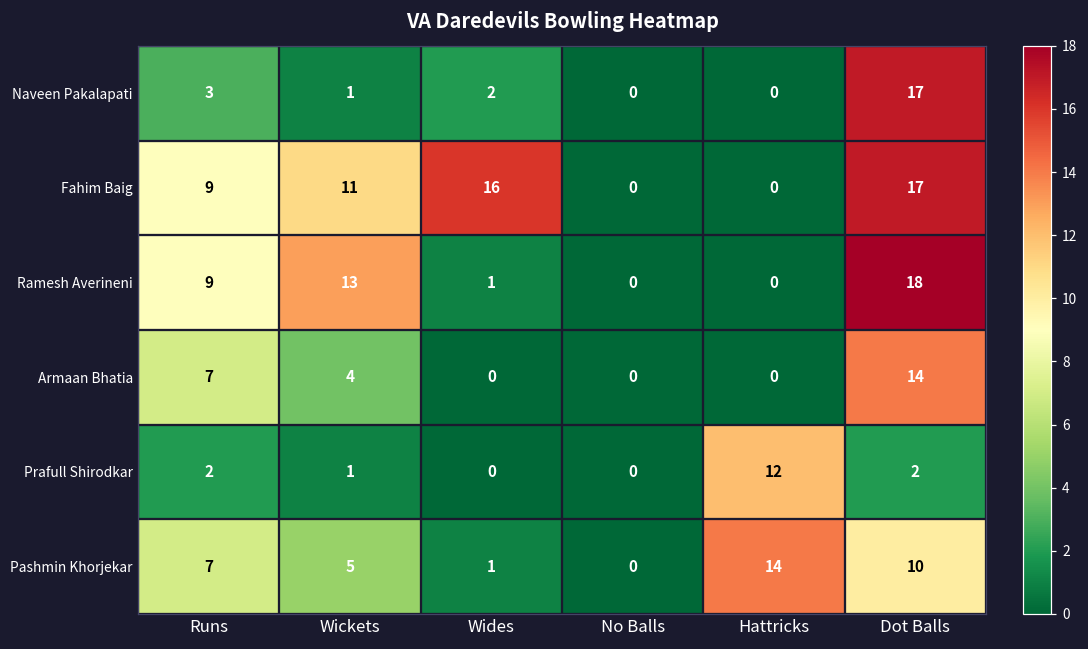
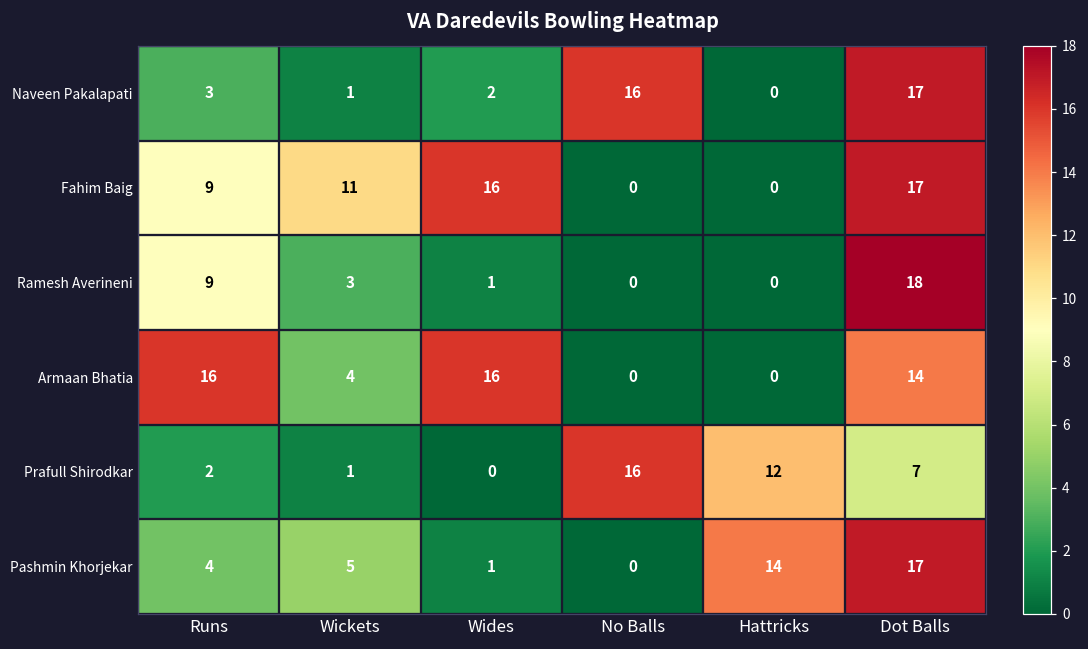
  {
    "Naveen Pakalapati": {
      "Runs": 3,
      "Wickets": 1,
      "Wides": 2,
-     "No Balls": 0,
+     "No Balls": 16,
      "Hattricks": 0,
      "Dot Balls": 17
    },
    "Fahim Baig": {
      "Runs": 9,
      "Wickets": 11,
      "Wides": 16,
      "No Balls": 0,
      "Hattricks": 0,
      "Dot Balls": 17
    },
    "Ramesh Averineni": {
      "Runs": 9,
-     "Wickets": 13,
+     "Wickets": 3,
      "Wides": 1,
      "No Balls": 0,
      "Hattricks": 0,
      "Dot Balls": 18
    },
    "Armaan Bhatia": {
-     "Runs": 7,
+     "Runs": 16,
      "Wickets": 4,
-     "Wides": 0,
+     "Wides": 16,
      "No Balls": 0,
      "Hattricks": 0,
      "Dot Balls": 14
    },
    "Prafull Shirodkar": {
      "Runs": 2,
      "Wickets": 1,
      "Wides": 0,
-     "No Balls": 0,
+     "No Balls": 16,
      "Hattricks": 12,
-     "Dot Balls": 2
+     "Dot Balls": 7
    },
    "Pashmin Khorjekar": {
-     "Runs": 7,
+     "Runs": 4,
      "Wickets": 5,
      "Wides": 1,
      "No Balls": 0,
      "Hattricks": 14,
-     "Dot Balls": 10
+     "Dot Balls": 17
    }
  }
